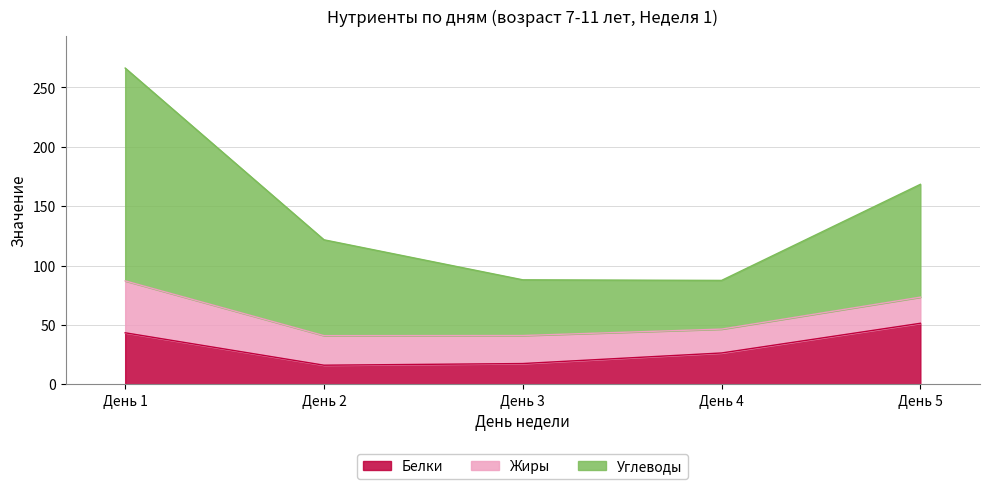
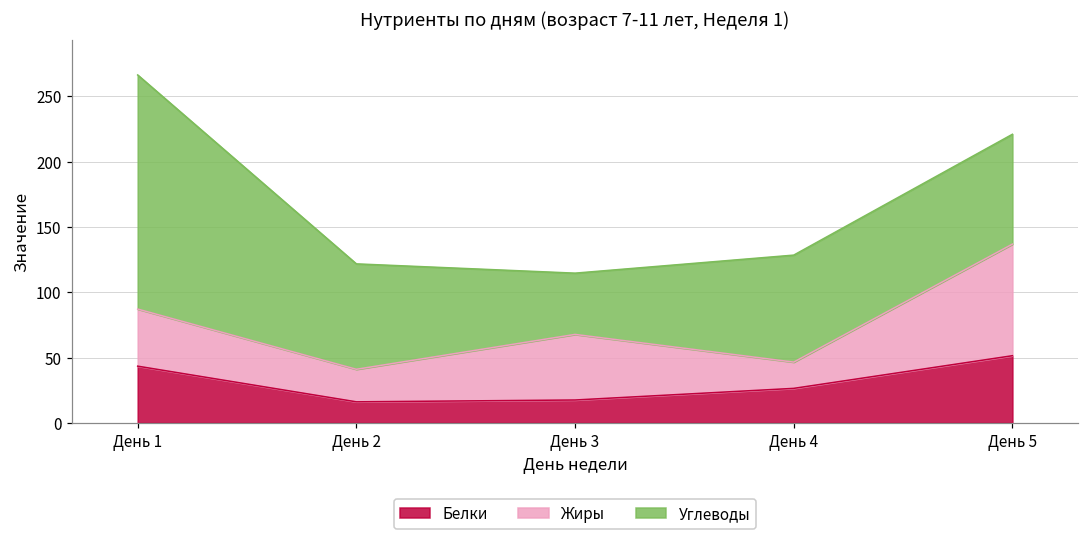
  {
    "Белки": {
      "День 1": 43,
      "День 2": 16,
      "День 3": 18,
      "День 4": 26,
      "День 5": 51
    },
    "Жиры": {
      "День 1": 44,
      "День 2": 25,
-     "День 3": 24,
+     "День 3": 50,
      "День 4": 20,
-     "День 5": 22
+     "День 5": 85
    },
    "Углеводы": {
      "День 1": 179,
      "День 2": 81,
      "День 3": 47,
-     "День 4": 41,
-     "День 5": 95
+     "День 4": 82,
+     "День 5": 84
    }
  }
